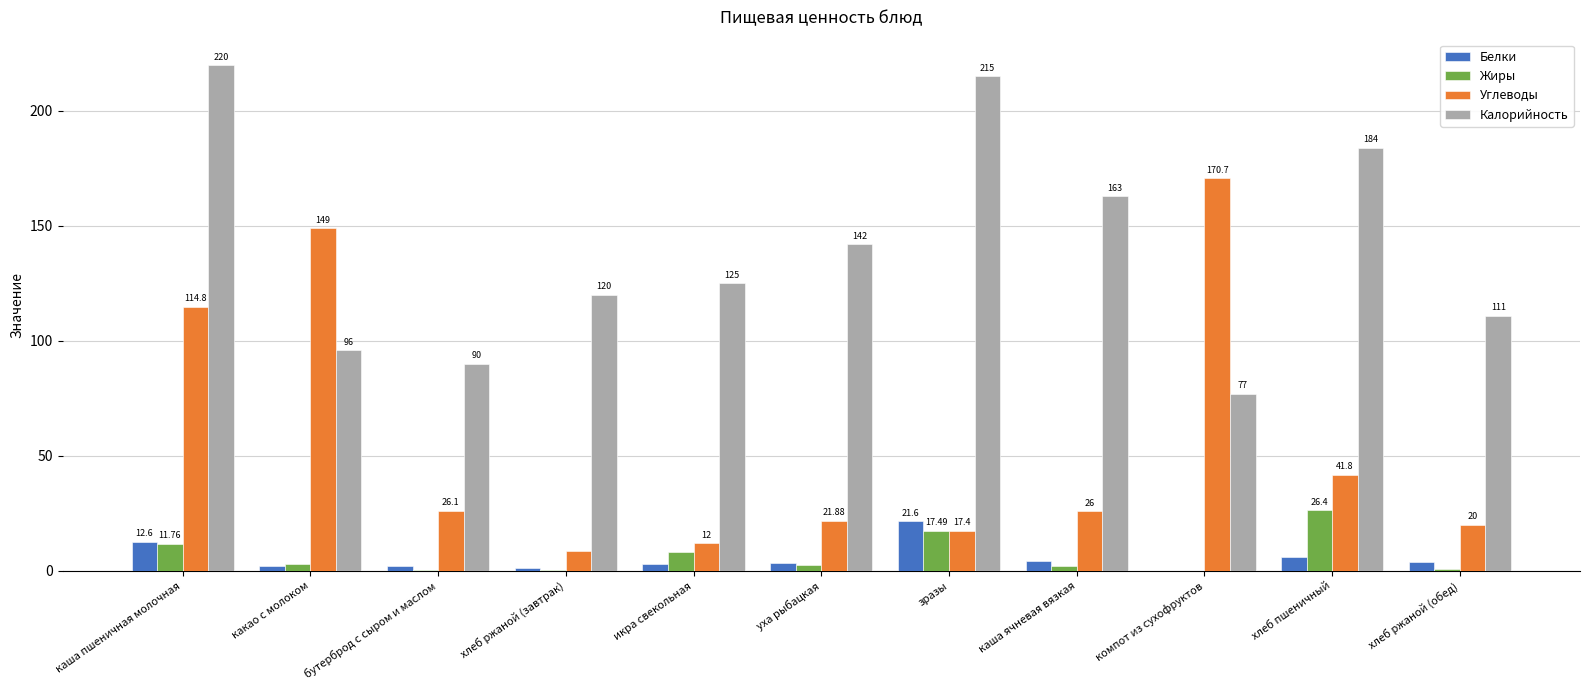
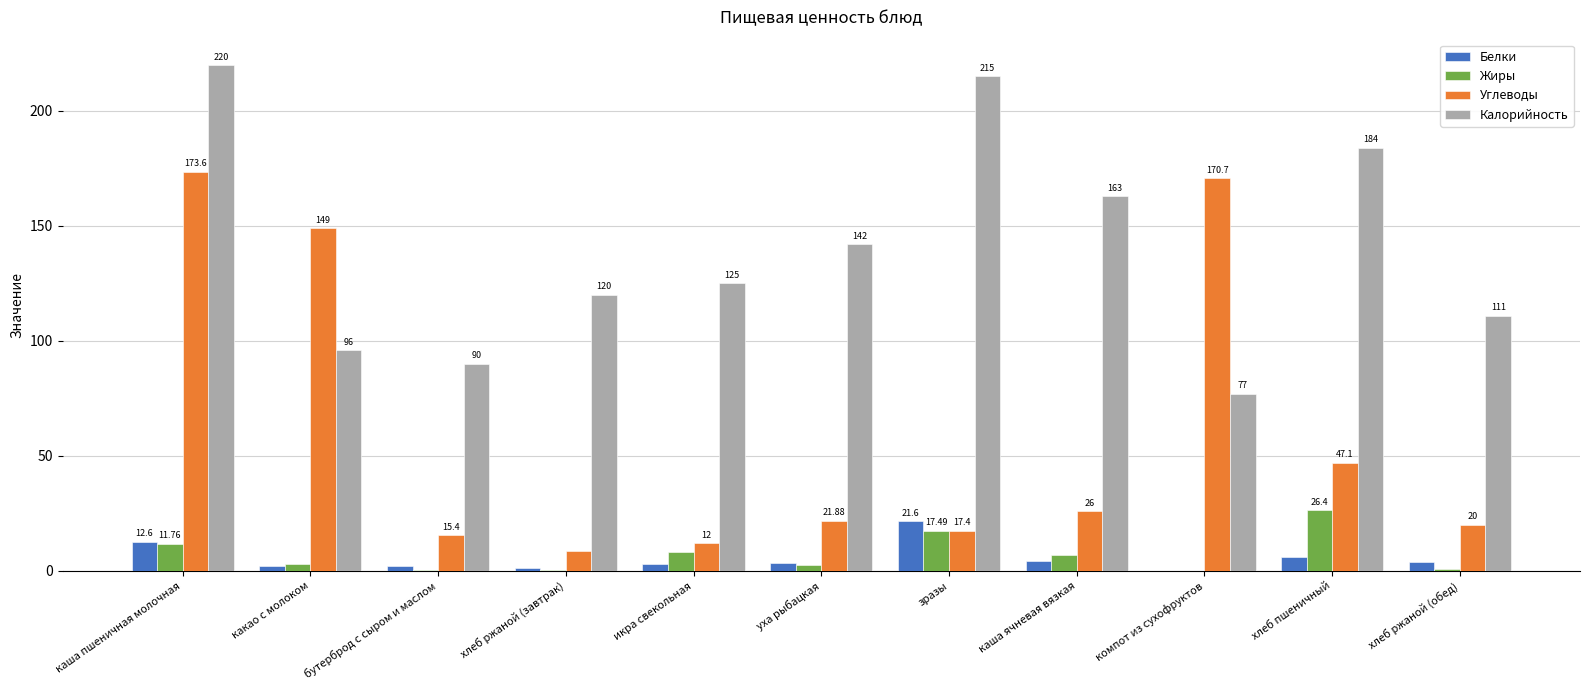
  {
    "Белки": {
      "каша пшеничная молочная": 12.6,
      "зразы": 21.6
    },
    "Жиры": {
      "какао с молоком": 3,
      "икра свекольная": 8,
      "уха рыбацкая": 3,
-     "каша ячневая вязкая": 2
+     "каша ячневая вязкая": 7
    },
    "Углеводы": {
-     "каша пшеничная молочная": 114.8,
+     "каша пшеничная молочная": 173.6,
      "какао с молоком": 149,
-     "бутерброд с сыром и маслом": 26.1,
+     "бутерброд с сыром и маслом": 15.4,
      "икра свекольная": 12,
      "уха рыбацкая": 21.88,
      "зразы": 17.4,
      "каша ячневая вязкая": 26,
      "компот из сухофруктов": 170.7,
-     "хлеб пшеничный": 41.8,
+     "хлеб пшеничный": 47.1,
      "хлеб ржаной (обед)": 20
    },
    "Калорийность": {
      "каша пшеничная молочная": 220,
      "какао с молоком": 96,
      "бутерброд с сыром и маслом": 90,
      "хлеб ржаной (завтрак)": 120,
      "икра свекольная": 125,
      "уха рыбацкая": 142,
      "зразы": 215,
      "каша ячневая вязкая": 163,
      "компот из сухофруктов": 77,
      "хлеб пшеничный": 184,
      "хлеб ржаной (обед)": 111
    }
  }
